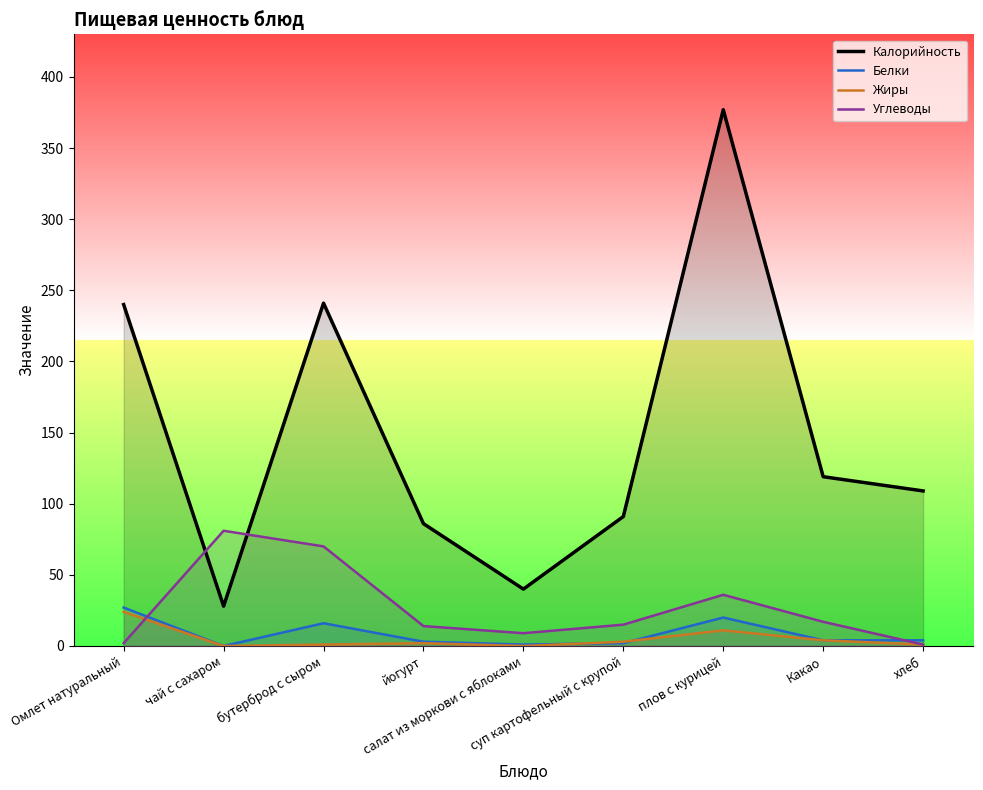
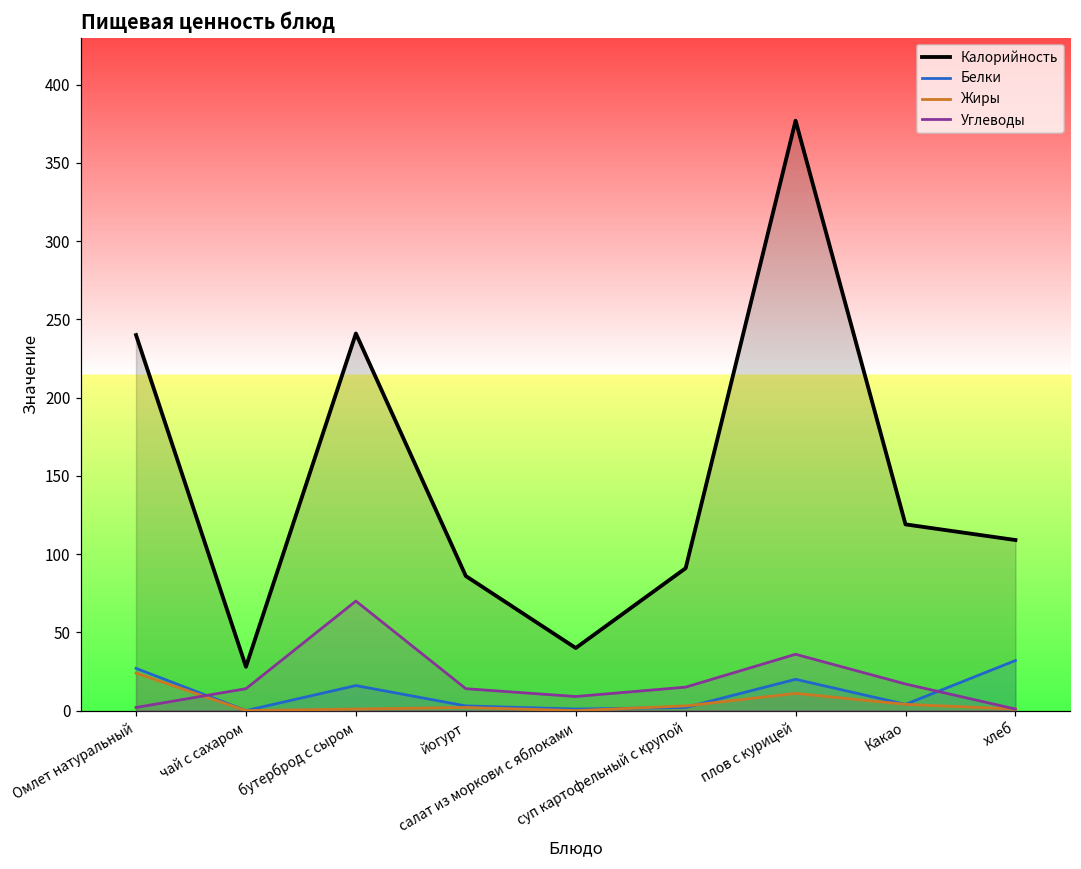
  {
    "Калорийность": {
      "Омлет натуральный": 240,
      "чай с сахаром": 28,
      "бутерброд с сыром": 241,
      "йогурт": 86,
      "салат из моркови с яблоками": 40,
      "суп картофельный с крупой": 91,
      "плов с курицей": 377,
      "Какао": 119,
      "хлеб": 109
    },
    "Белки": {
      "Омлет натуральный": 27,
      "бутерброд с сыром": 16,
      "плов с курицей": 20,
-     "хлеб": 4
+     "хлеб": 32
    },
    "Жиры": {
      "Омлет натуральный": 24,
      "бутерброд с сыром": 1,
      "плов с курицей": 11
    },
    "Углеводы": {
      "Омлет натуральный": 2,
-     "чай с сахаром": 81,
+     "чай с сахаром": 14,
      "бутерброд с сыром": 70,
      "йогурт": 14,
      "салат из моркови с яблоками": 9,
      "суп картофельный с крупой": 15,
      "плов с курицей": 36,
      "Какао": 17
    }
  }
